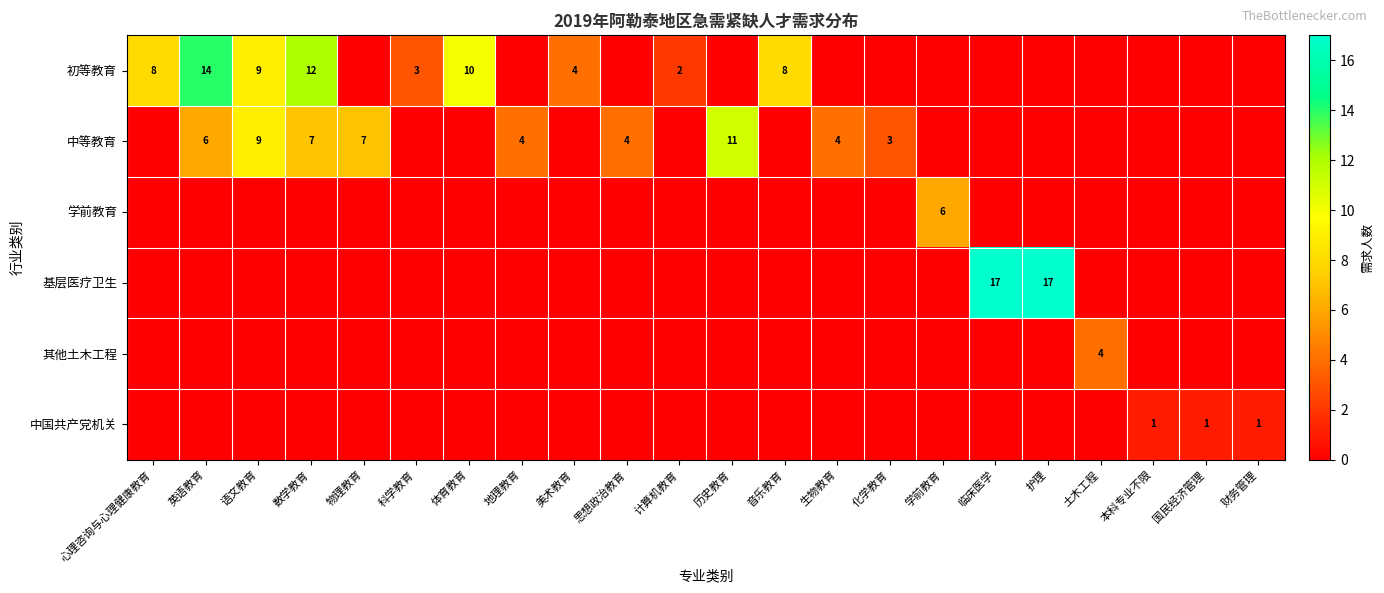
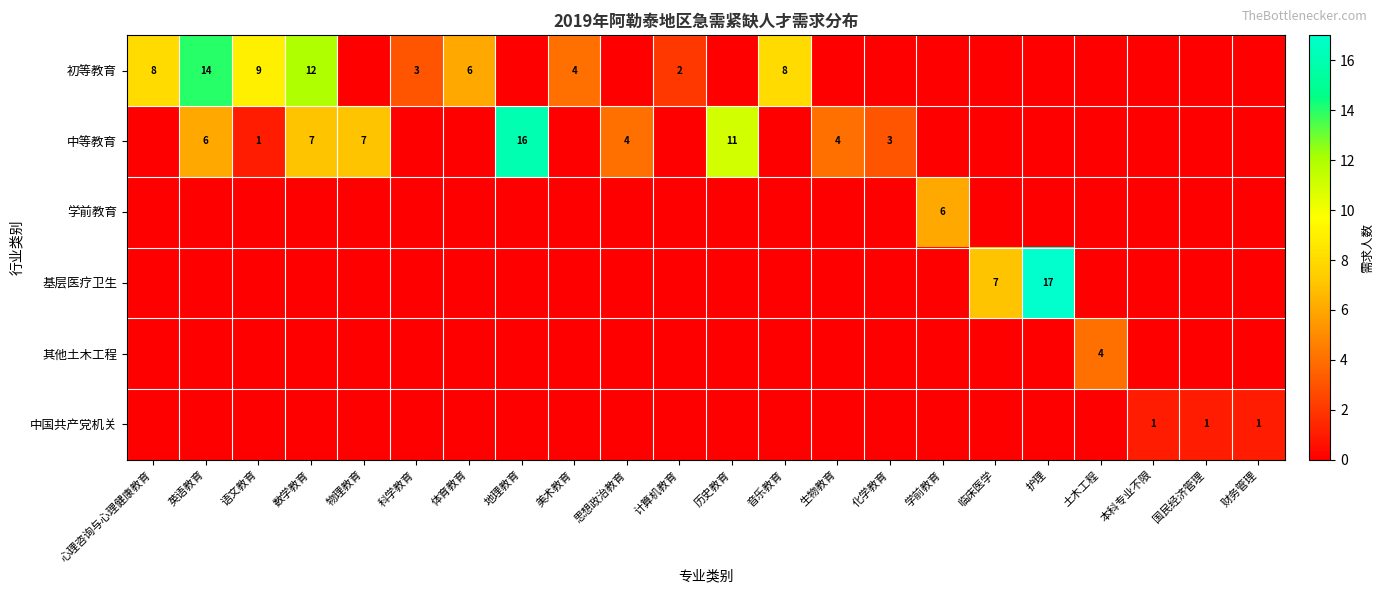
  {
    "初等教育": {
      "心理咨询与心理健康教育": 8,
      "英语教育": 14,
      "语文教育": 9,
      "数学教育": 12,
      "科学教育": 3,
-     "体育教育": 10,
+     "体育教育": 6,
      "美术教育": 4,
      "计算机教育": 2,
      "音乐教育": 8
    },
    "中等教育": {
      "英语教育": 6,
-     "语文教育": 9,
+     "语文教育": 1,
      "数学教育": 7,
      "物理教育": 7,
-     "地理教育": 4,
+     "地理教育": 16,
      "思想政治教育": 4,
      "历史教育": 11,
      "生物教育": 4,
      "化学教育": 3
    },
    "学前教育": {
      "学前教育": 6
    },
    "基层医疗卫生": {
-     "临床医学": 17,
+     "临床医学": 7,
      "护理": 17
    },
    "其他土木工程": {
      "土木工程": 4
    },
    "中国共产党机关": {
      "本科专业不限": 1,
      "国民经济管理": 1,
      "财务管理": 1
    }
  }
